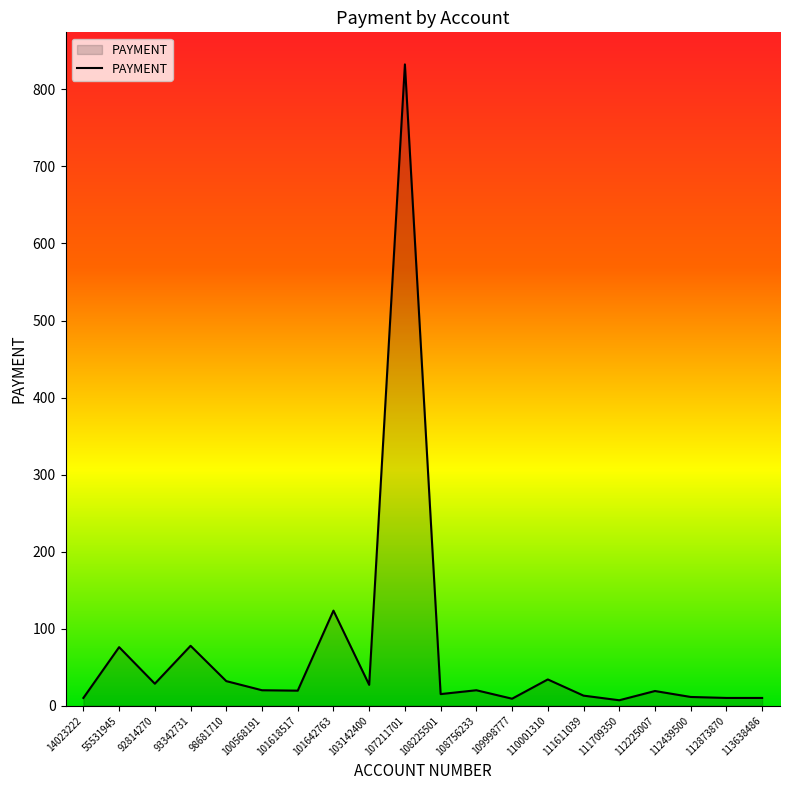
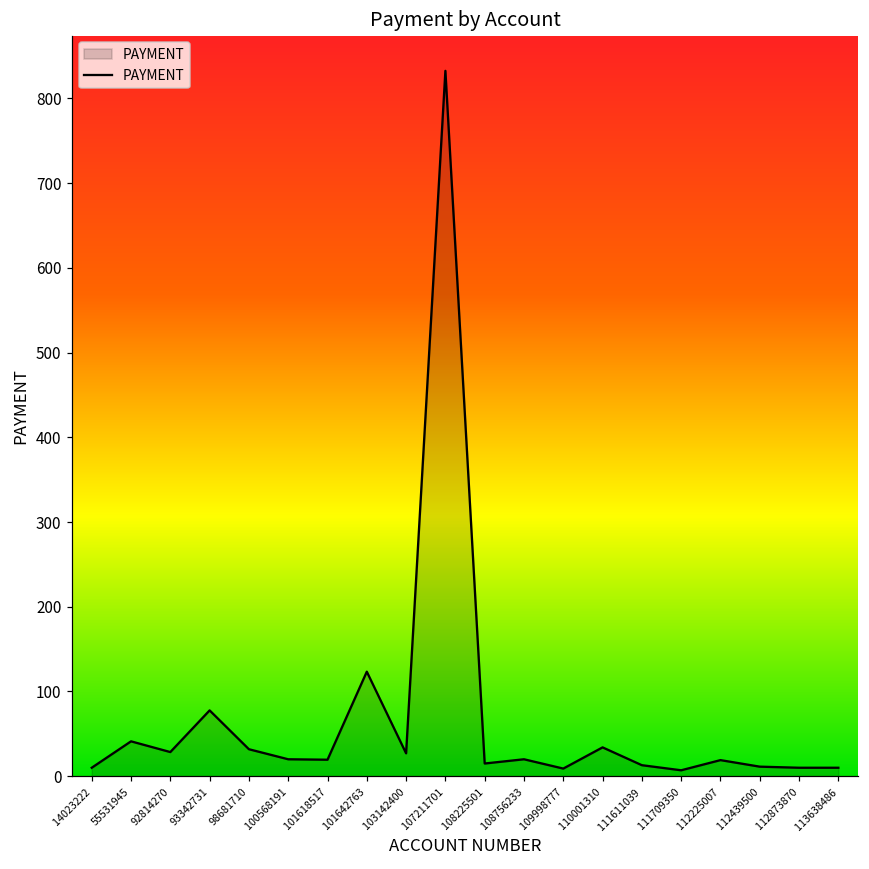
  {
    "14023222": 10,
-   "55531945": 80,
+   "55531945": 40,
    "92814270": 30,
    "93342731": 80,
    "98681710": 30,
    "100568191": 20,
    "101618517": 20,
    "101642763": 120,
    "103142400": 30,
    "107211701": 830,
    "108225501": 20,
    "108756233": 20,
    "109998777": 10,
    "110001310": 30,
    "111611039": 10,
    "111709350": 10,
    "112225007": 20,
    "112439500": 10,
    "112873870": 10,
    "113638486": 10
  }
